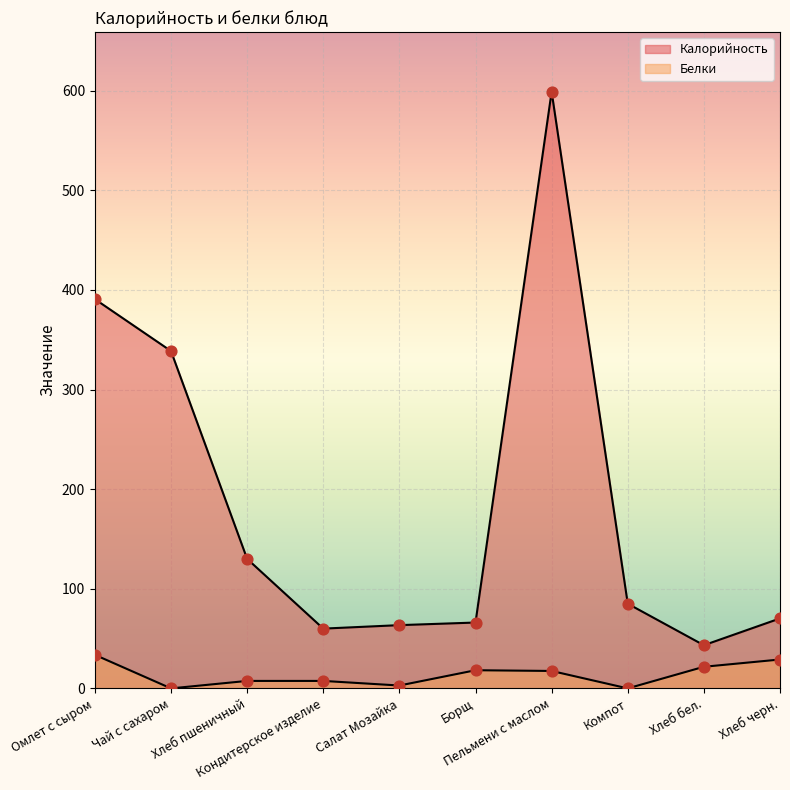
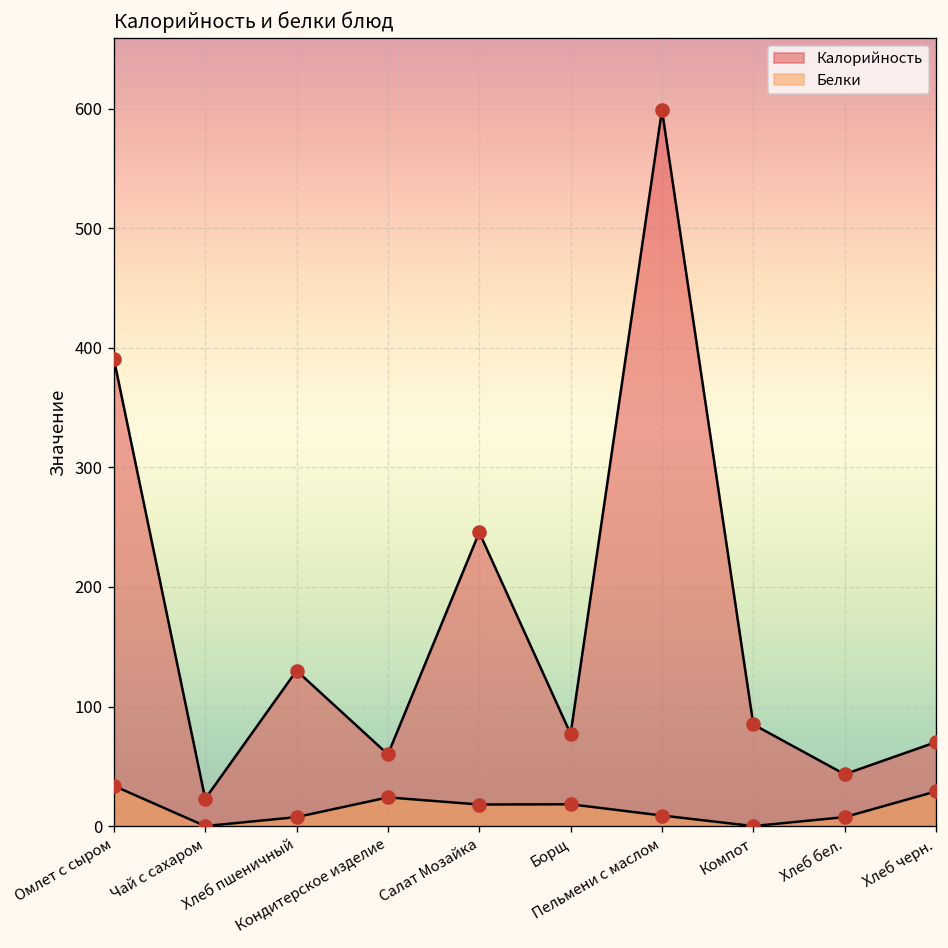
  {
    "Калорийность": {
      "Омлет с сыром": 390,
-     "Чай с сахаром": 340,
+     "Чай с сахаром": 20,
      "Хлеб пшеничный": 130,
      "Кондитерское изделие": 60,
-     "Салат Мозайка": 60,
-     "Борщ": 70,
+     "Салат Мозайка": 250,
+     "Борщ": 80,
      "Пельмени с маслом": 600,
      "Компот": 90,
      "Хлеб бел.": 40,
      "Хлеб черн.": 70
    },
    "Белки": {
      "Омлет с сыром": 30,
      "Чай с сахаром": 0,
      "Хлеб пшеничный": 10,
-     "Кондитерское изделие": 10,
-     "Салат Мозайка": 0,
+     "Кондитерское изделие": 20,
+     "Салат Мозайка": 20,
      "Борщ": 20,
-     "Пельмени с маслом": 20,
+     "Пельмени с маслом": 10,
      "Компот": 0,
-     "Хлеб бел.": 20,
+     "Хлеб бел.": 10,
      "Хлеб черн.": 30
    }
  }
